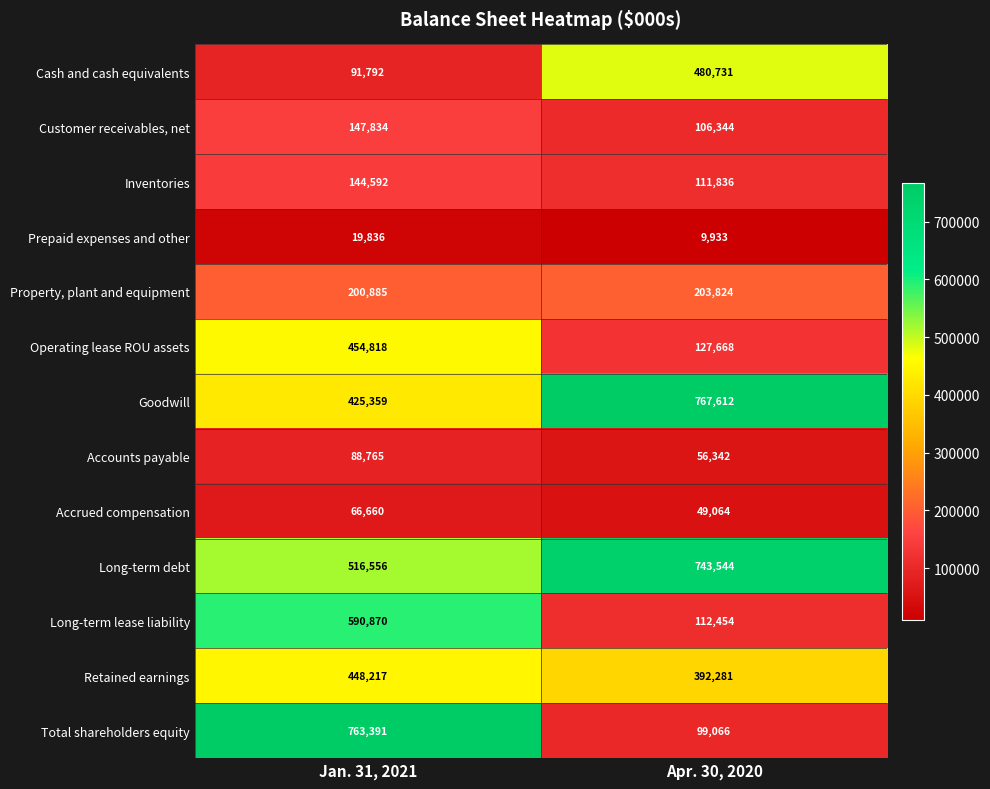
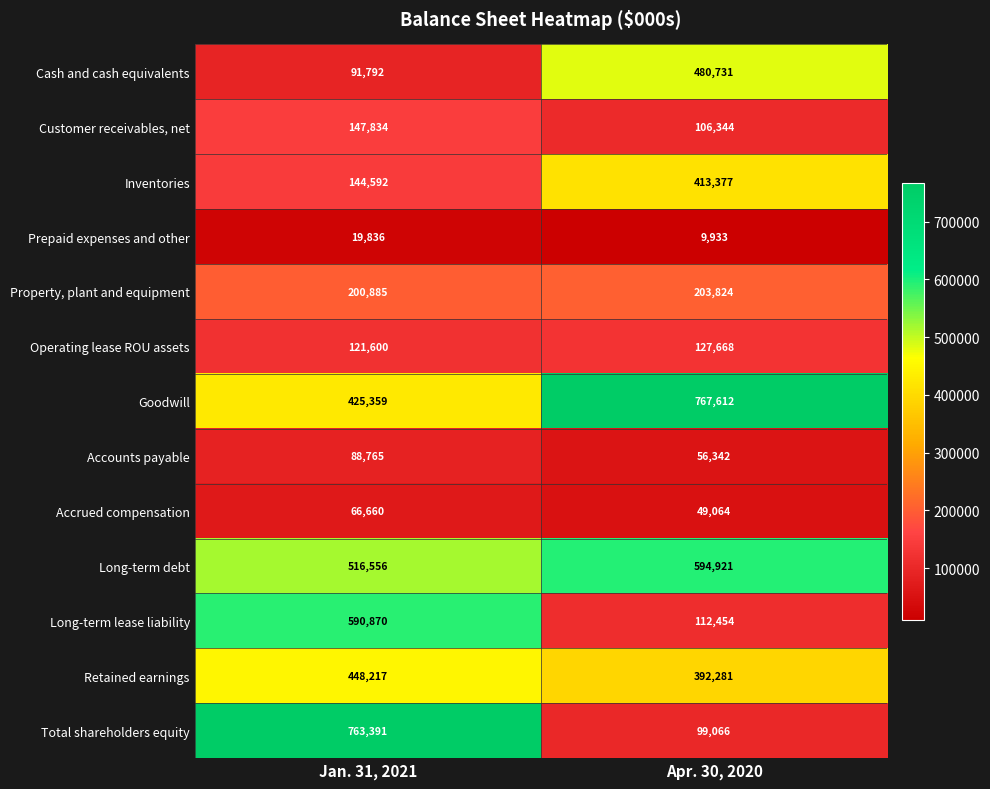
  {
    "Cash and cash equivalents": {
      "Jan. 31, 2021": "91,792",
      "Apr. 30, 2020": "480,731"
    },
    "Customer receivables, net": {
      "Jan. 31, 2021": "147,834",
      "Apr. 30, 2020": "106,344"
    },
    "Inventories": {
      "Jan. 31, 2021": "144,592",
-     "Apr. 30, 2020": "111,836"
+     "Apr. 30, 2020": "413,377"
    },
    "Prepaid expenses and other": {
      "Jan. 31, 2021": "19,836",
      "Apr. 30, 2020": "9,933"
    },
    "Property, plant and equipment": {
      "Jan. 31, 2021": "200,885",
      "Apr. 30, 2020": "203,824"
    },
    "Operating lease ROU assets": {
-     "Jan. 31, 2021": "454,818",
+     "Jan. 31, 2021": "121,600",
      "Apr. 30, 2020": "127,668"
    },
    "Goodwill": {
      "Jan. 31, 2021": "425,359",
      "Apr. 30, 2020": "767,612"
    },
    "Accounts payable": {
      "Jan. 31, 2021": "88,765",
      "Apr. 30, 2020": "56,342"
    },
    "Accrued compensation": {
      "Jan. 31, 2021": "66,660",
      "Apr. 30, 2020": "49,064"
    },
    "Long-term debt": {
      "Jan. 31, 2021": "516,556",
-     "Apr. 30, 2020": "743,544"
+     "Apr. 30, 2020": "594,921"
    },
    "Long-term lease liability": {
      "Jan. 31, 2021": "590,870",
      "Apr. 30, 2020": "112,454"
    },
    "Retained earnings": {
      "Jan. 31, 2021": "448,217",
      "Apr. 30, 2020": "392,281"
    },
    "Total shareholders equity": {
      "Jan. 31, 2021": "763,391",
      "Apr. 30, 2020": "99,066"
    }
  }
